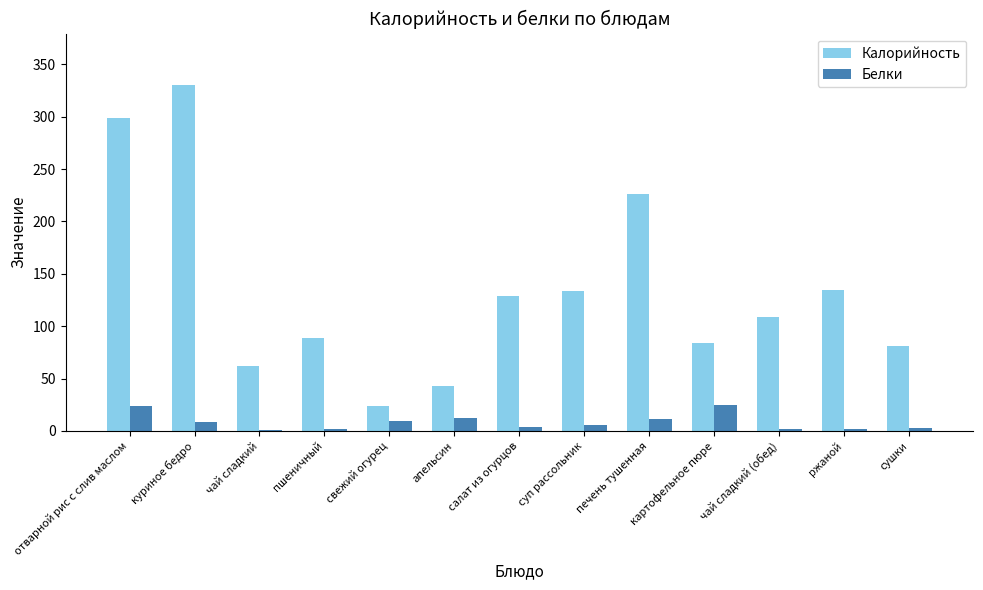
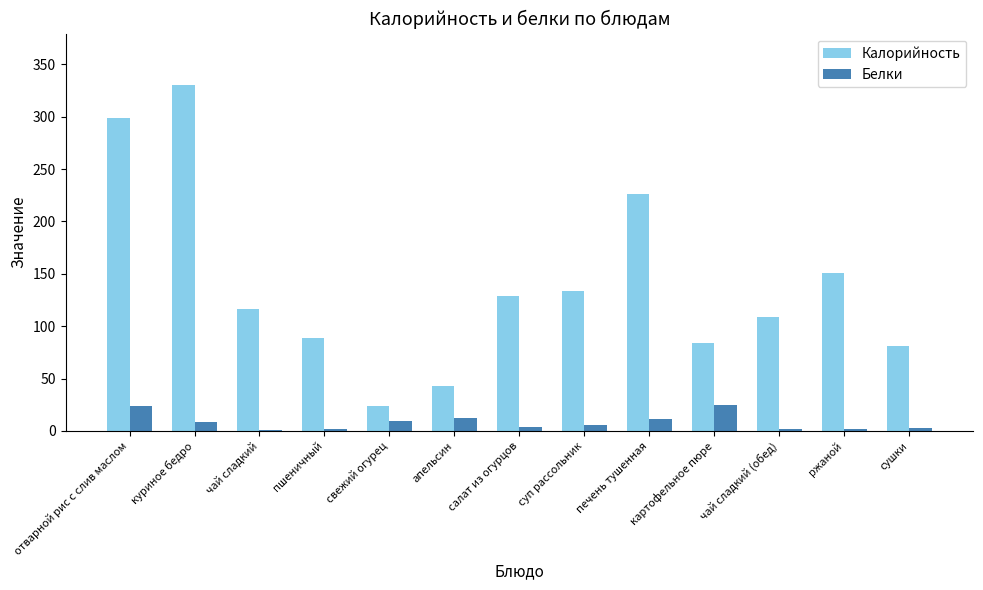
  {
    "Калорийность": {
      "отварной рис с слив маслом": 299,
      "куриное бедро": 330,
-     "чай сладкий": 62,
+     "чай сладкий": 116,
      "пшеничный": 89,
      "свежий огурец": 24,
      "апельсин": 43,
      "салат из огурцов": 129,
      "суп рассольник": 134,
      "печень тушенная": 226,
      "картофельное пюре": 83,
      "чай сладкий (обед)": 109,
-     "ржаной": 135,
+     "ржаной": 150,
      "сушки": 81
    },
    "Белки": {
      "отварной рис с слив маслом": 24,
      "куриное бедро": 8,
      "свежий огурец": 9,
      "апельсин": 12,
      "салат из огурцов": 4,
      "суп рассольник": 6,
      "печень тушенная": 11,
      "картофельное пюре": 25,
      "сушки": 3
    }
  }
